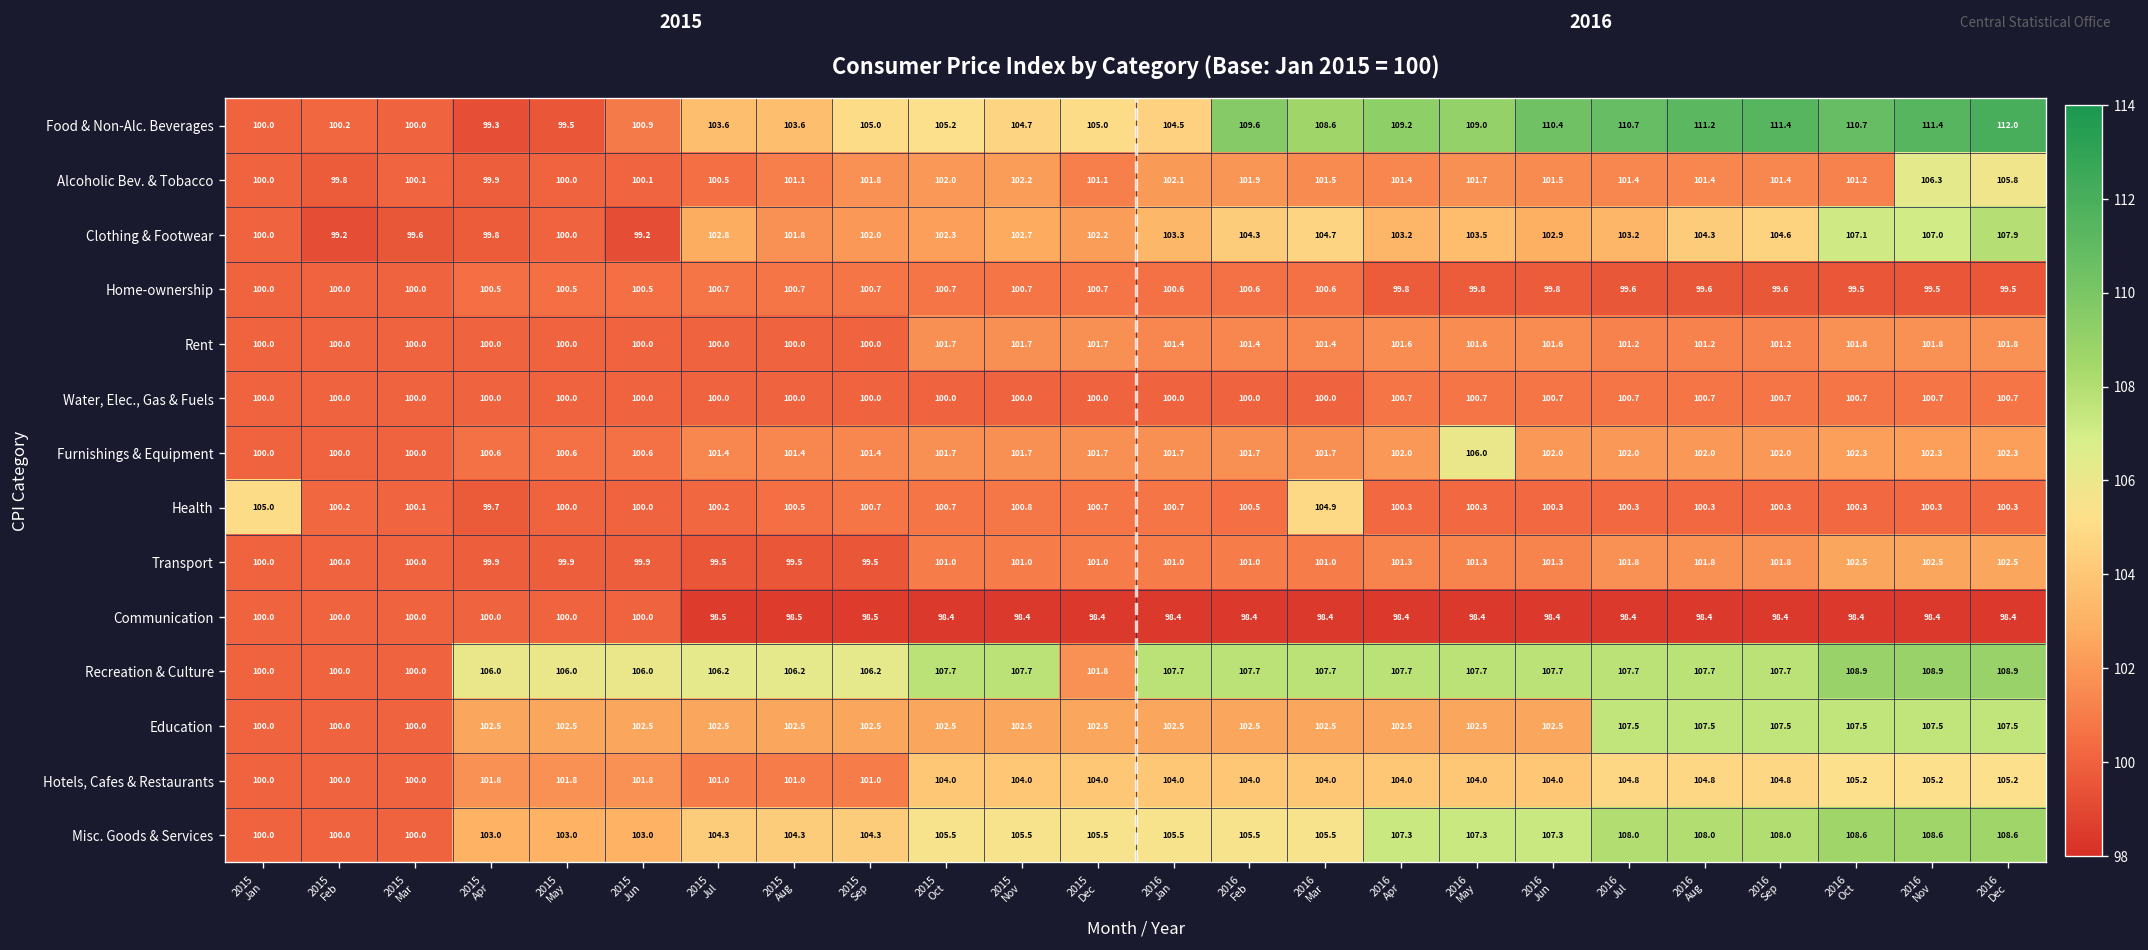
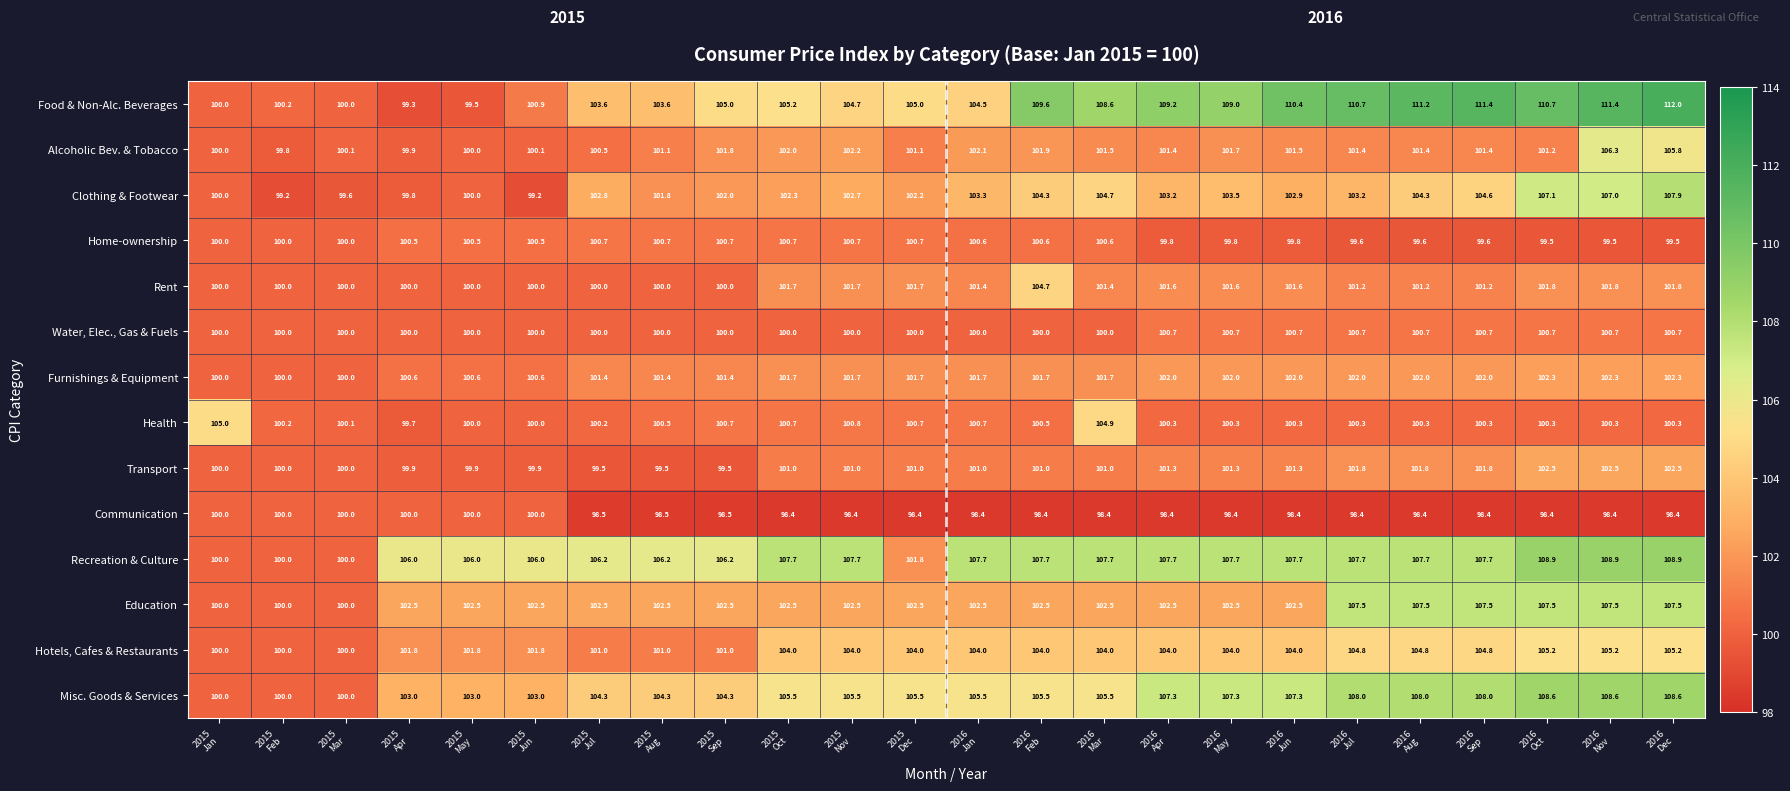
  {
    "Rent": {
      "2015 Jan": 100.0,
      "2015 Feb": 100.0,
      "2015 Mar": 100.0,
      "2015 Apr": 100.0,
      "2015 May": 100.0,
      "2015 Jun": 100.0,
      "2015 Jul": 100.0,
      "2015 Aug": 100.0,
      "2015 Sep": 100.0,
      "2015 Oct": 101.7,
      "2015 Nov": 101.7,
      "2015 Dec": 101.7,
      "2016 Jan": 101.4,
-     "2016 Feb": 101.4,
+     "2016 Feb": 104.7,
      "2016 Mar": 101.4,
      "2016 Apr": 101.6,
      "2016 May": 101.6,
      "2016 Jun": 101.6,
      "2016 Jul": 101.2,
      "2016 Aug": 101.2,
      "2016 Sep": 101.2,
      "2016 Oct": 101.8,
      "2016 Nov": 101.8,
      "2016 Dec": 101.8
    },
    "Furnishings & Equipment": {
      "2015 Jan": 100.0,
      "2015 Feb": 100.0,
      "2015 Mar": 100.0,
      "2015 Apr": 100.6,
      "2015 May": 100.6,
      "2015 Jun": 100.6,
      "2015 Jul": 101.4,
      "2015 Aug": 101.4,
      "2015 Sep": 101.4,
      "2015 Oct": 101.7,
      "2015 Nov": 101.7,
      "2015 Dec": 101.7,
      "2016 Jan": 101.7,
      "2016 Feb": 101.7,
      "2016 Mar": 101.7,
      "2016 Apr": 102.0,
-     "2016 May": 106.0,
+     "2016 May": 102.0,
      "2016 Jun": 102.0,
      "2016 Jul": 102.0,
      "2016 Aug": 102.0,
      "2016 Sep": 102.0,
      "2016 Oct": 102.3,
      "2016 Nov": 102.3,
      "2016 Dec": 102.3
    }
  }
